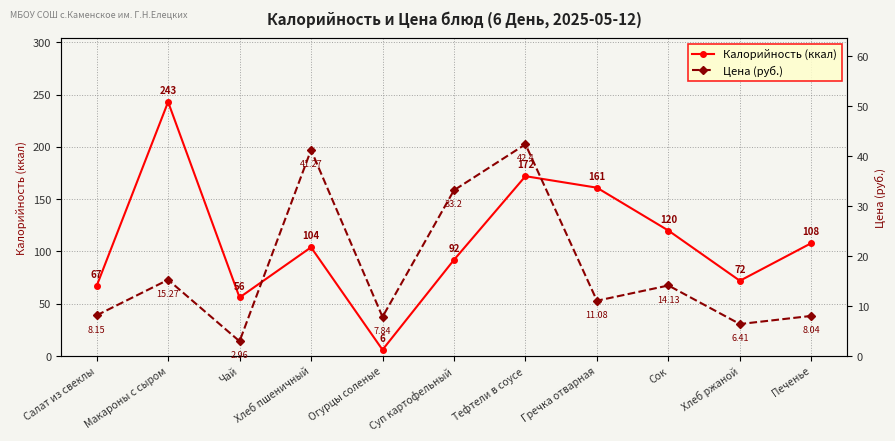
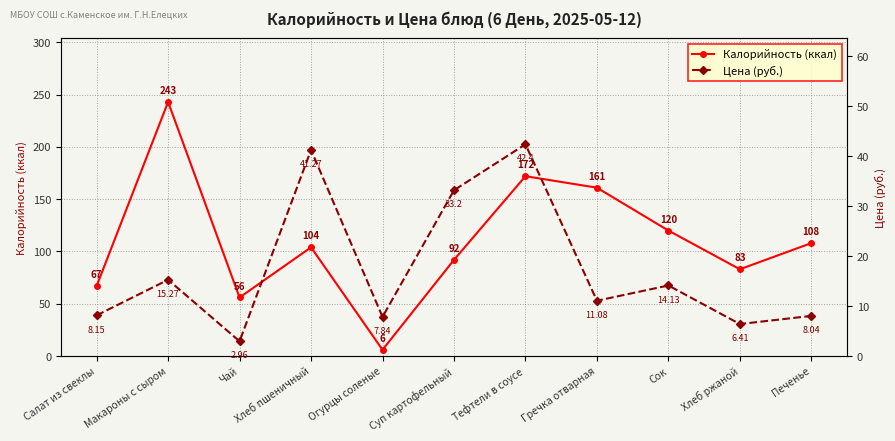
  {
    "Калорийность (ккал)": {
      "Салат из свеклы": 67,
      "Макароны с сыром": 243,
      "Чай": 56,
      "Хлеб пшеничный": 104,
      "Суп картофельный": 92,
      "Гречка отварная": 161,
      "Сок": 120,
-     "Хлеб ржаной": 72,
+     "Хлеб ржаной": 83,
      "Печенье": 108
    },
    "Цена (руб.)": {
      "Салат из свеклы": 8.15,
      "Макароны с сыром": 15.27,
      "Чай": 2.96,
      "Хлеб пшеничный": 41.27,
      "Огурцы соленые": 7.84,
      "Суп картофельный": 33.2,
      "Гречка отварная": 11.08,
      "Сок": 14.13,
      "Хлеб ржаной": 6.41,
      "Печенье": 8.04
    }
  }
